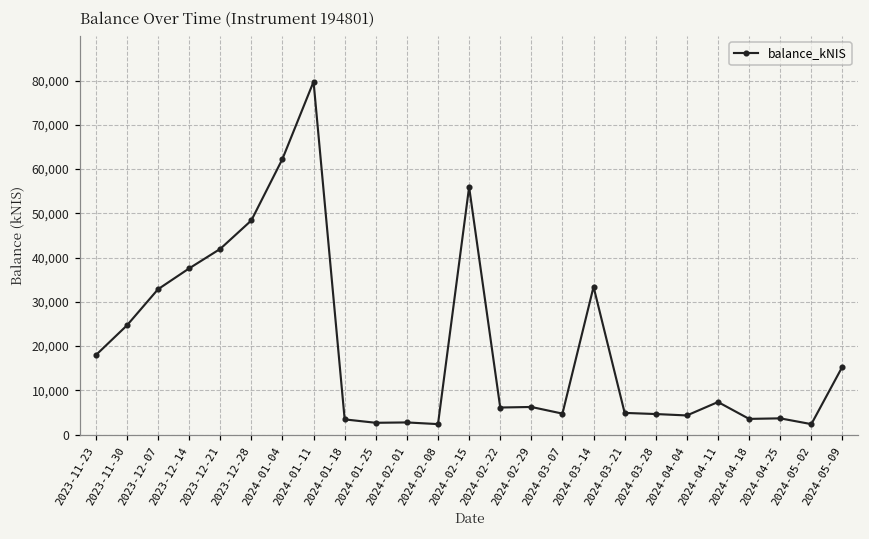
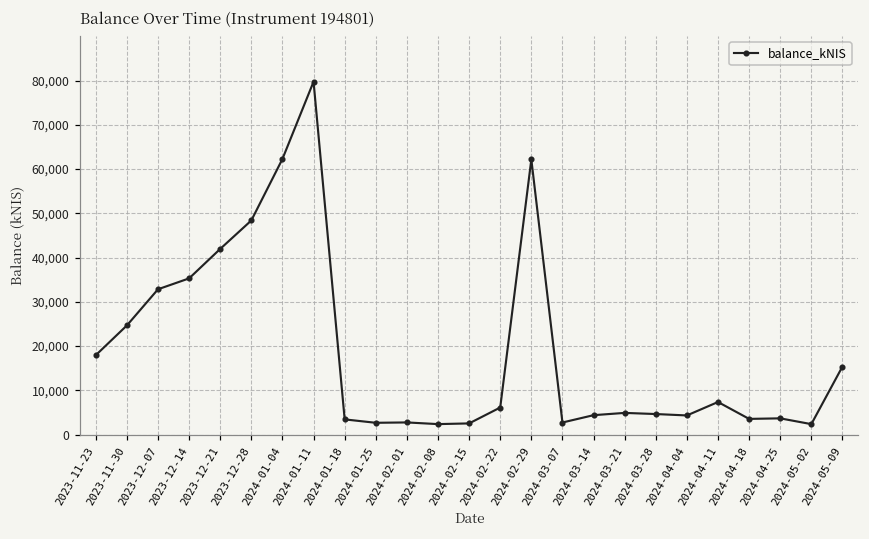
  {
    "2023-11-23": "18,000",
    "2023-11-30": "25,000",
    "2023-12-07": "33,000",
-   "2023-12-14": "38,000",
+   "2023-12-14": "35,000",
    "2023-12-21": "42,000",
    "2023-12-28": "48,000",
    "2024-01-04": "62,000",
    "2024-01-11": "80,000",
    "2024-01-18": "3,000",
    "2024-01-25": "3,000",
    "2024-02-01": "3,000",
    "2024-02-08": "2,000",
-   "2024-02-15": "56,000",
+   "2024-02-15": "3,000",
    "2024-02-22": "6,000",
-   "2024-02-29": "6,000",
-   "2024-03-07": "5,000",
-   "2024-03-14": "33,000",
+   "2024-02-29": "62,000",
+   "2024-03-07": "3,000",
+   "2024-03-14": "4,000",
    "2024-03-21": "5,000",
    "2024-03-28": "5,000",
    "2024-04-04": "4,000",
    "2024-04-11": "7,000",
    "2024-04-18": "4,000",
    "2024-04-25": "4,000",
    "2024-05-02": "2,000",
    "2024-05-09": "15,000"
  }
